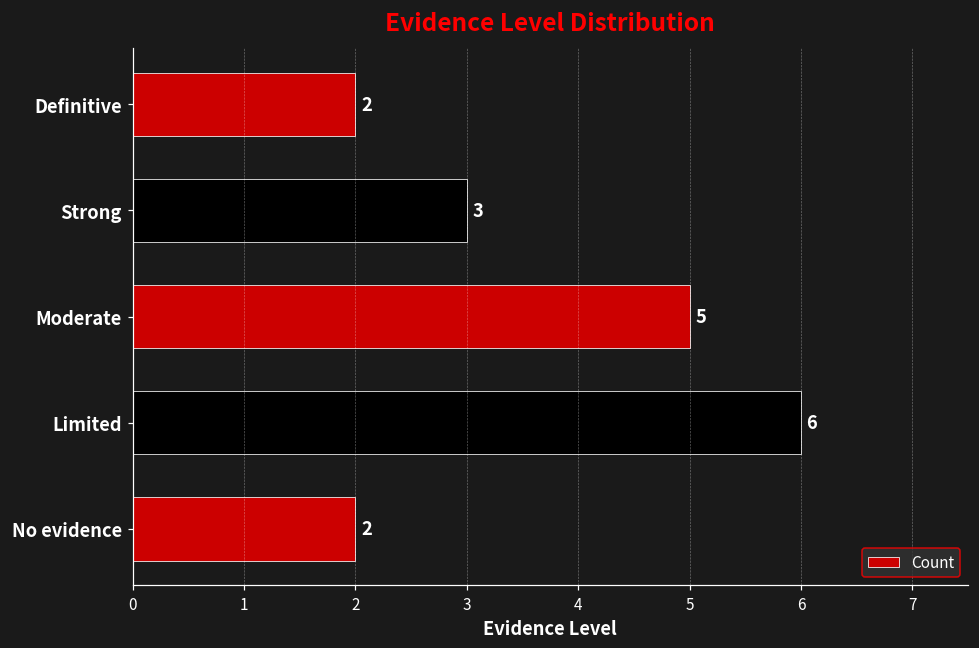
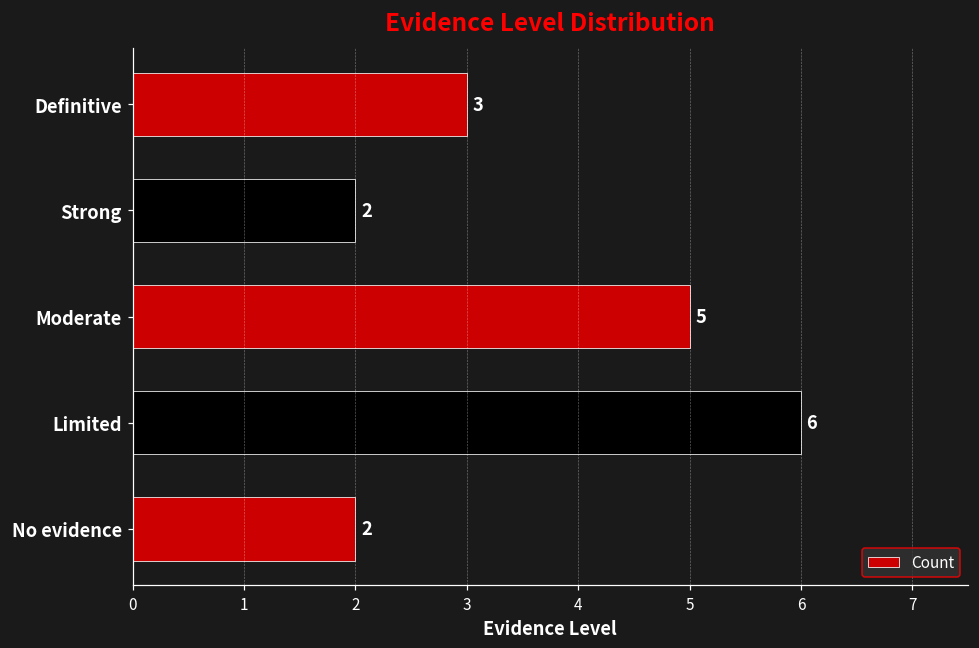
  {
-   "Definitive": 2,
-   "Strong": 3,
+   "Definitive": 3,
+   "Strong": 2,
    "Moderate": 5,
    "Limited": 6,
    "No evidence": 2
  }
